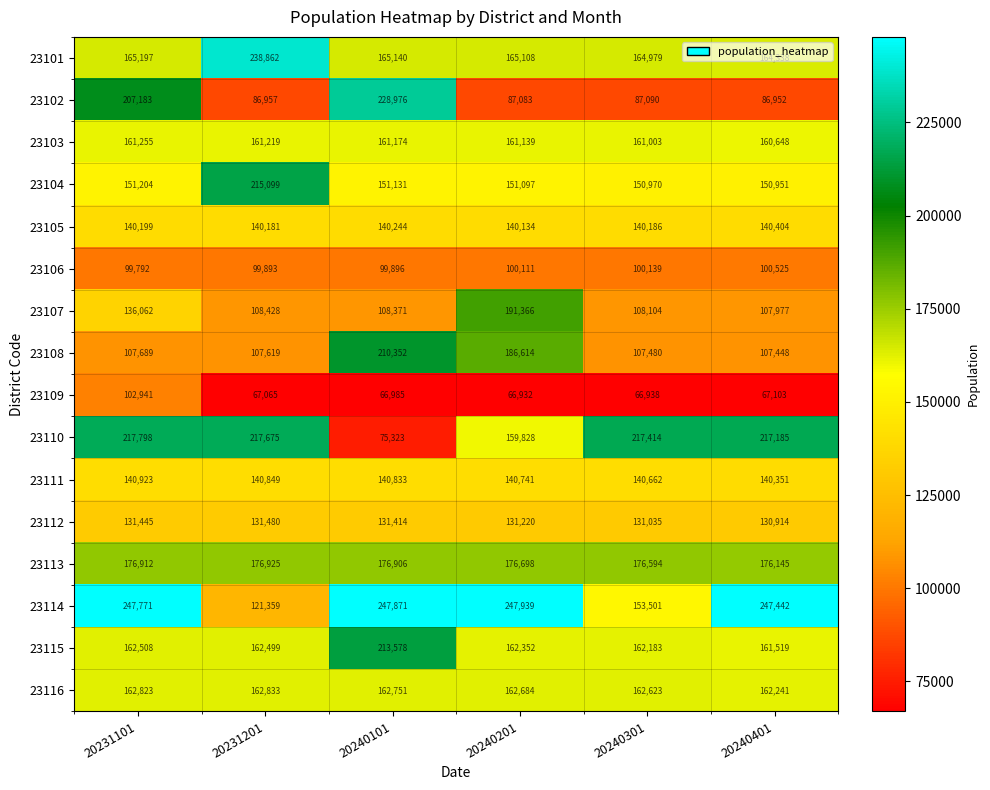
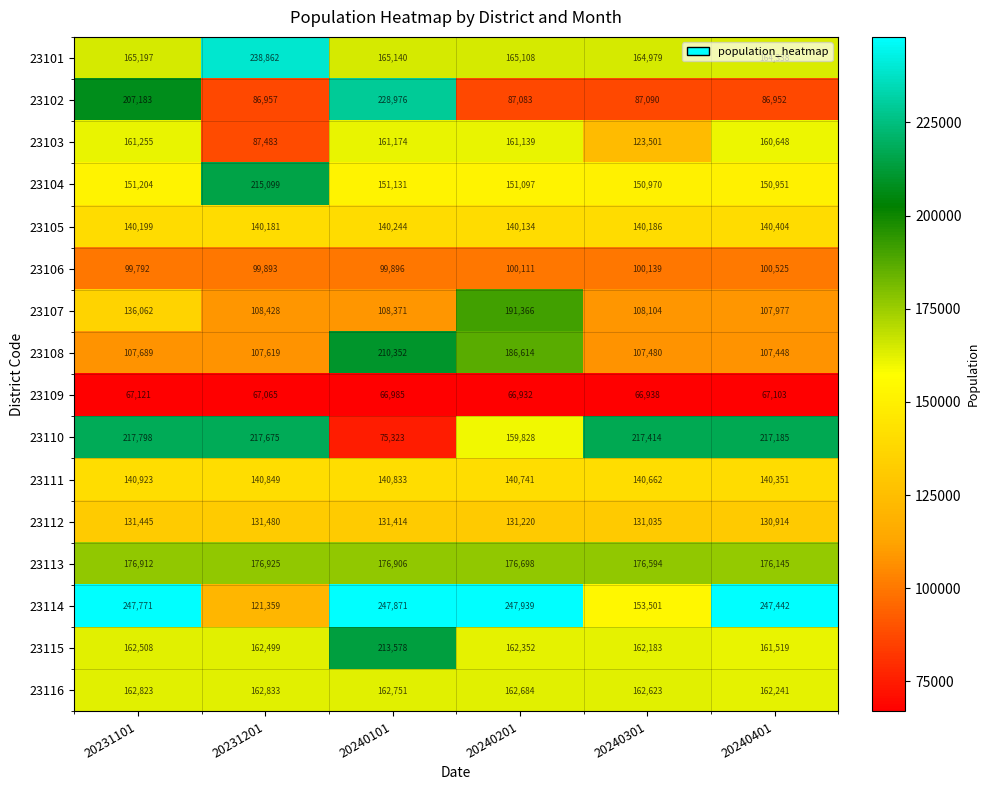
  {
    "23101": {
      "20231101": "165,197",
      "20231201": "238,862",
      "20240101": "165,140",
      "20240201": "165,108",
      "20240301": "164,979"
    },
    "23102": {
      "20231101": "207,183",
      "20231201": "86,957",
      "20240101": "228,976",
      "20240201": "87,083",
      "20240301": "87,090",
      "20240401": "86,952"
    },
    "23103": {
      "20231101": "161,255",
-     "20231201": "161,219",
+     "20231201": "87,483",
      "20240101": "161,174",
      "20240201": "161,139",
-     "20240301": "161,003",
+     "20240301": "123,501",
      "20240401": "160,648"
    },
    "23104": {
      "20231101": "151,204",
      "20231201": "215,099",
      "20240101": "151,131",
      "20240201": "151,097",
      "20240301": "150,970",
      "20240401": "150,951"
    },
    "23105": {
      "20231101": "140,199",
      "20231201": "140,181",
      "20240101": "140,244",
      "20240201": "140,134",
      "20240301": "140,186",
      "20240401": "140,404"
    },
    "23106": {
      "20231101": "99,792",
      "20231201": "99,893",
      "20240101": "99,896",
      "20240201": "100,111",
      "20240301": "100,139",
      "20240401": "100,525"
    },
    "23107": {
      "20231101": "136,062",
      "20231201": "108,428",
      "20240101": "108,371",
      "20240201": "191,366",
      "20240301": "108,104",
      "20240401": "107,977"
    },
    "23108": {
      "20231101": "107,689",
      "20231201": "107,619",
      "20240101": "210,352",
      "20240201": "186,614",
      "20240301": "107,480",
      "20240401": "107,448"
    },
    "23109": {
-     "20231101": "102,941",
+     "20231101": "67,121",
      "20231201": "67,065",
      "20240101": "66,985",
      "20240201": "66,932",
      "20240301": "66,938",
      "20240401": "67,103"
    },
    "23110": {
      "20231101": "217,798",
      "20231201": "217,675",
      "20240101": "75,323",
      "20240201": "159,828",
      "20240301": "217,414",
      "20240401": "217,185"
    },
    "23111": {
      "20231101": "140,923",
      "20231201": "140,849",
      "20240101": "140,833",
      "20240201": "140,741",
      "20240301": "140,662",
      "20240401": "140,351"
    },
    "23112": {
      "20231101": "131,445",
      "20231201": "131,480",
      "20240101": "131,414",
      "20240201": "131,220",
      "20240301": "131,035",
      "20240401": "130,914"
    },
    "23113": {
      "20231101": "176,912",
      "20231201": "176,925",
      "20240101": "176,906",
      "20240201": "176,698",
      "20240301": "176,594",
      "20240401": "176,145"
    },
    "23114": {
      "20231101": "247,771",
      "20231201": "121,359",
      "20240101": "247,871",
      "20240201": "247,939",
      "20240301": "153,501",
      "20240401": "247,442"
    },
    "23115": {
      "20231101": "162,508",
      "20231201": "162,499",
      "20240101": "213,578",
      "20240201": "162,352",
      "20240301": "162,183",
      "20240401": "161,519"
    },
    "23116": {
      "20231101": "162,823",
      "20231201": "162,833",
      "20240101": "162,751",
      "20240201": "162,684",
      "20240301": "162,623",
      "20240401": "162,241"
    }
  }
